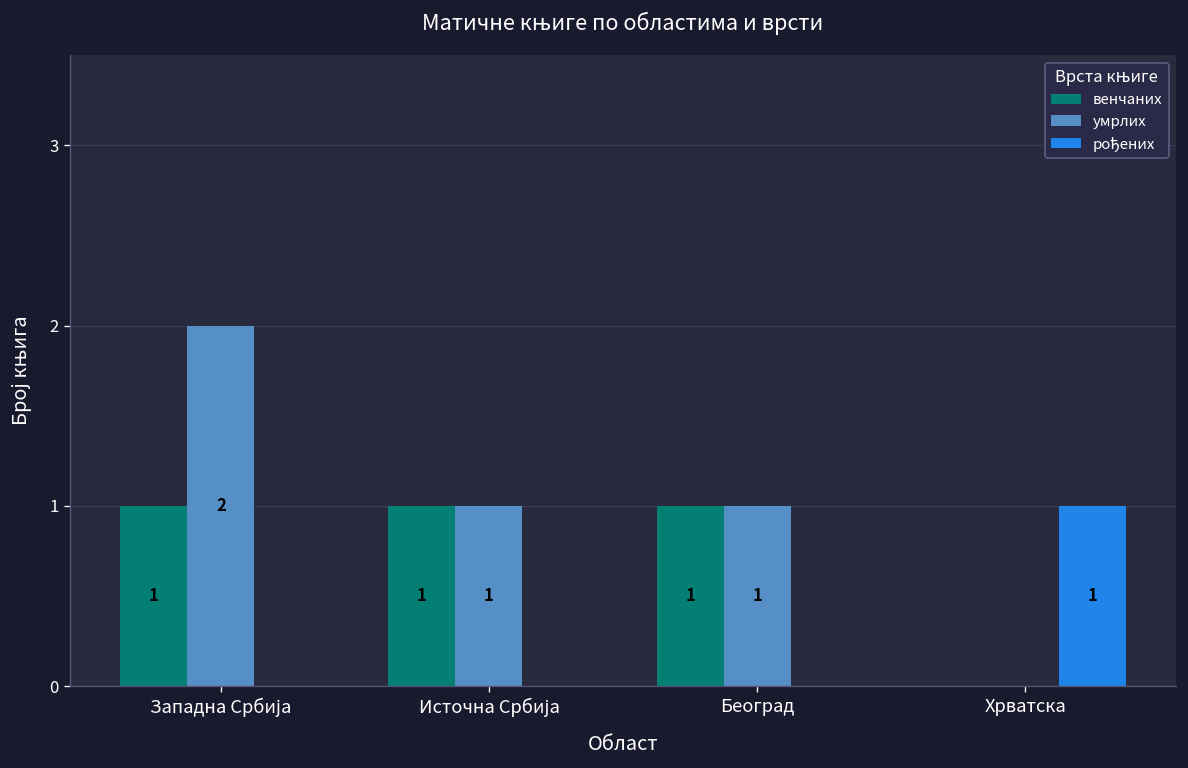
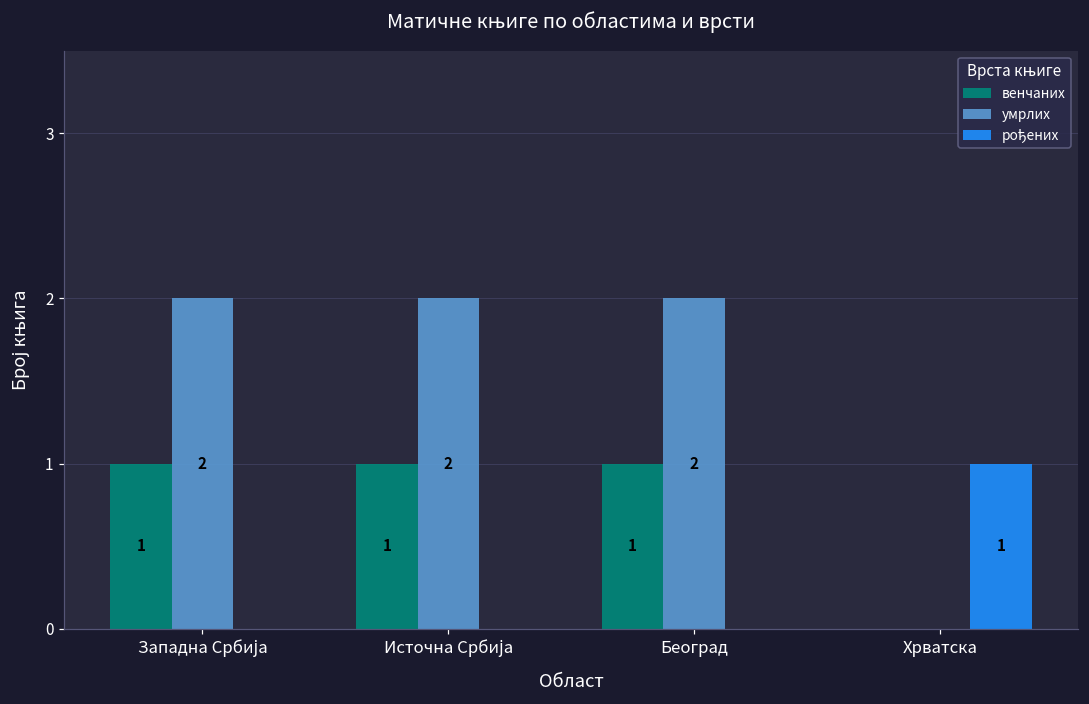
  {
    "венчаних": {
      "Западна Србија": 1,
      "Источна Србија": 1,
      "Београд": 1
    },
    "умрлих": {
      "Западна Србија": 2,
-     "Источна Србија": 1,
-     "Београд": 1
+     "Источна Србија": 2,
+     "Београд": 2
    },
    "рођених": {
      "Хрватска": 1
    }
  }
